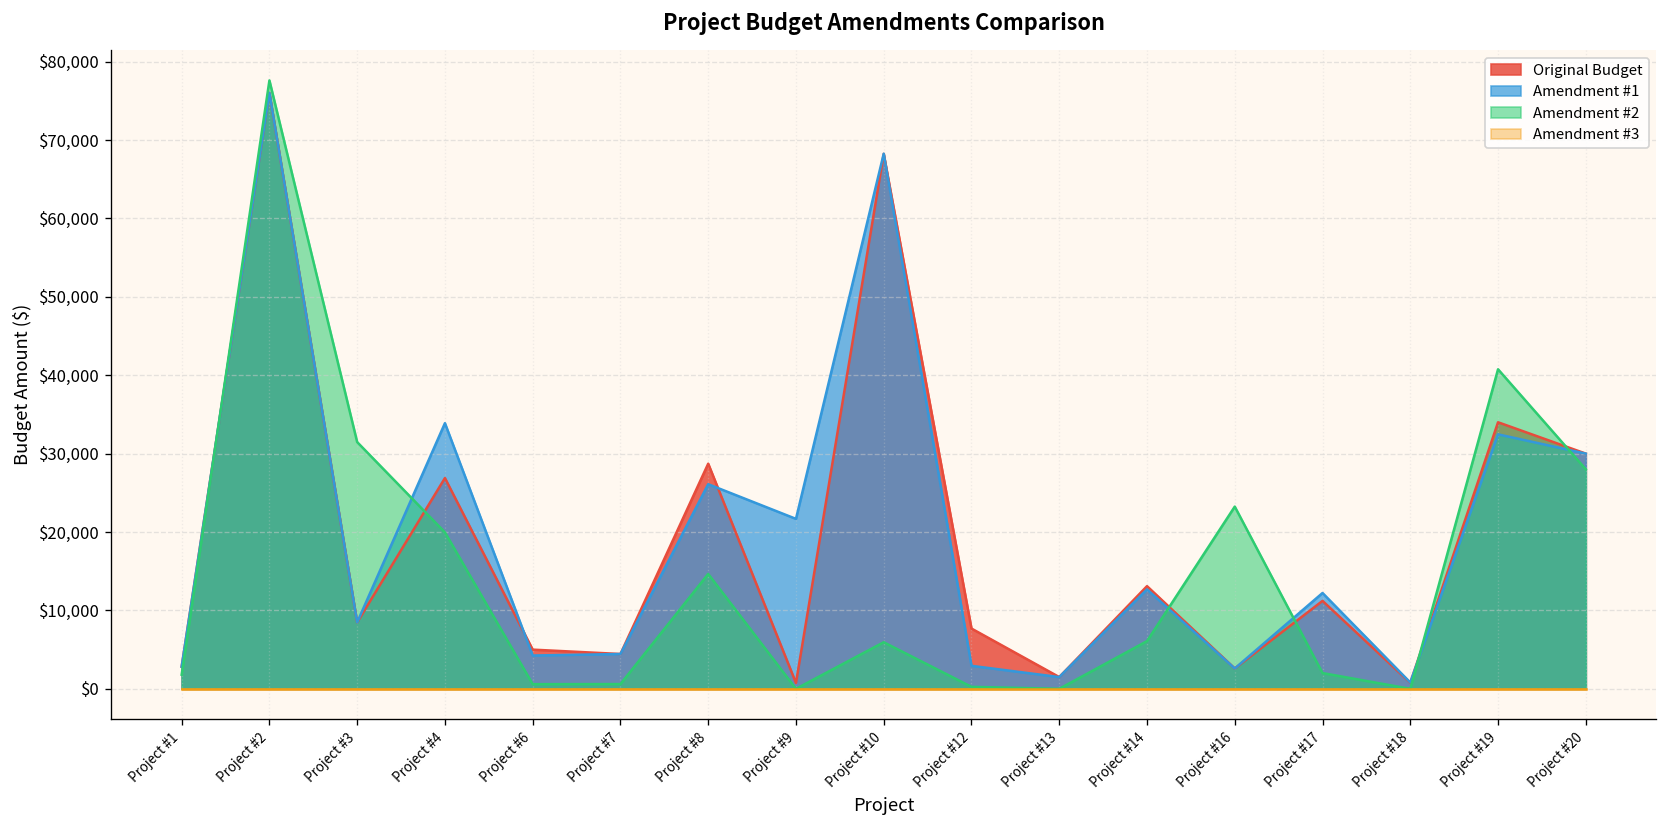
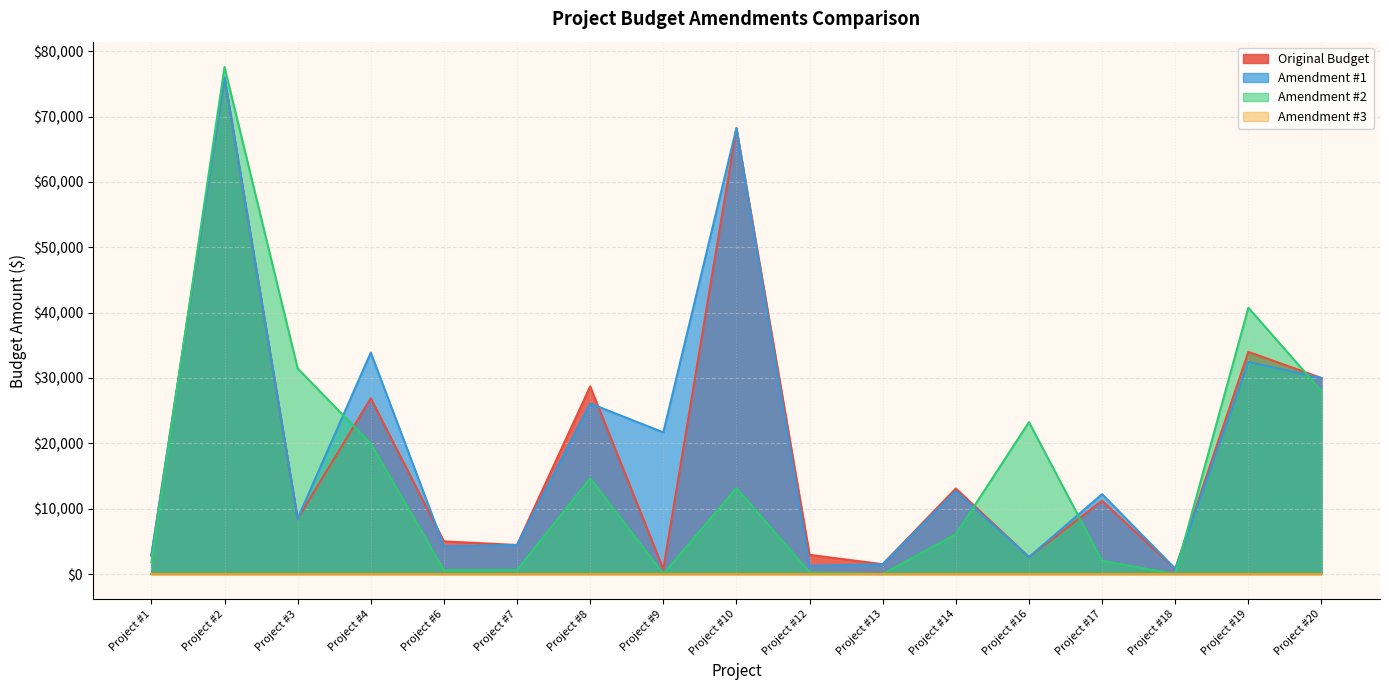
  {
    "Original Budget": {
      "Project #4": "$27,000",
      "Project #6": "$5,000",
      "Project #8": "$29,000",
      "Project #9": "$1,000",
-     "Project #12": "$8,000",
+     "Project #12": "$3,000",
      "Project #14": "$13,000",
      "Project #17": "$11,000",
      "Project #19": "$34,000"
    },
    "Amendment #1": {
      "Project #4": "$34,000",
      "Project #6": "$4,000",
      "Project #8": "$26,000",
      "Project #9": "$22,000",
-     "Project #12": "$3,000",
+     "Project #12": "$1,000",
      "Project #14": "$13,000",
      "Project #17": "$12,000",
      "Project #19": "$32,000"
    },
    "Amendment #2": {
      "Project #1": "$2,000",
      "Project #2": "$78,000",
      "Project #3": "$31,000",
      "Project #4": "$20,000",
      "Project #6": "$1,000",
      "Project #7": "$1,000",
      "Project #8": "$15,000",
-     "Project #10": "$6,000",
+     "Project #10": "$13,000",
      "Project #14": "$6,000",
      "Project #16": "$23,000",
      "Project #17": "$2,000",
      "Project #19": "$41,000",
      "Project #20": "$28,000"
    },
    "Amendment #3": {
      "Project #1": "$0",
      "Project #2": "$0",
      "Project #3": "$0",
      "Project #4": "$0",
      "Project #6": "$0",
      "Project #7": "$0",
      "Project #8": "$0",
      "Project #10": "$0",
      "Project #14": "$0",
      "Project #16": "$0",
      "Project #17": "$0",
      "Project #19": "$0",
      "Project #20": "$0"
    }
  }
